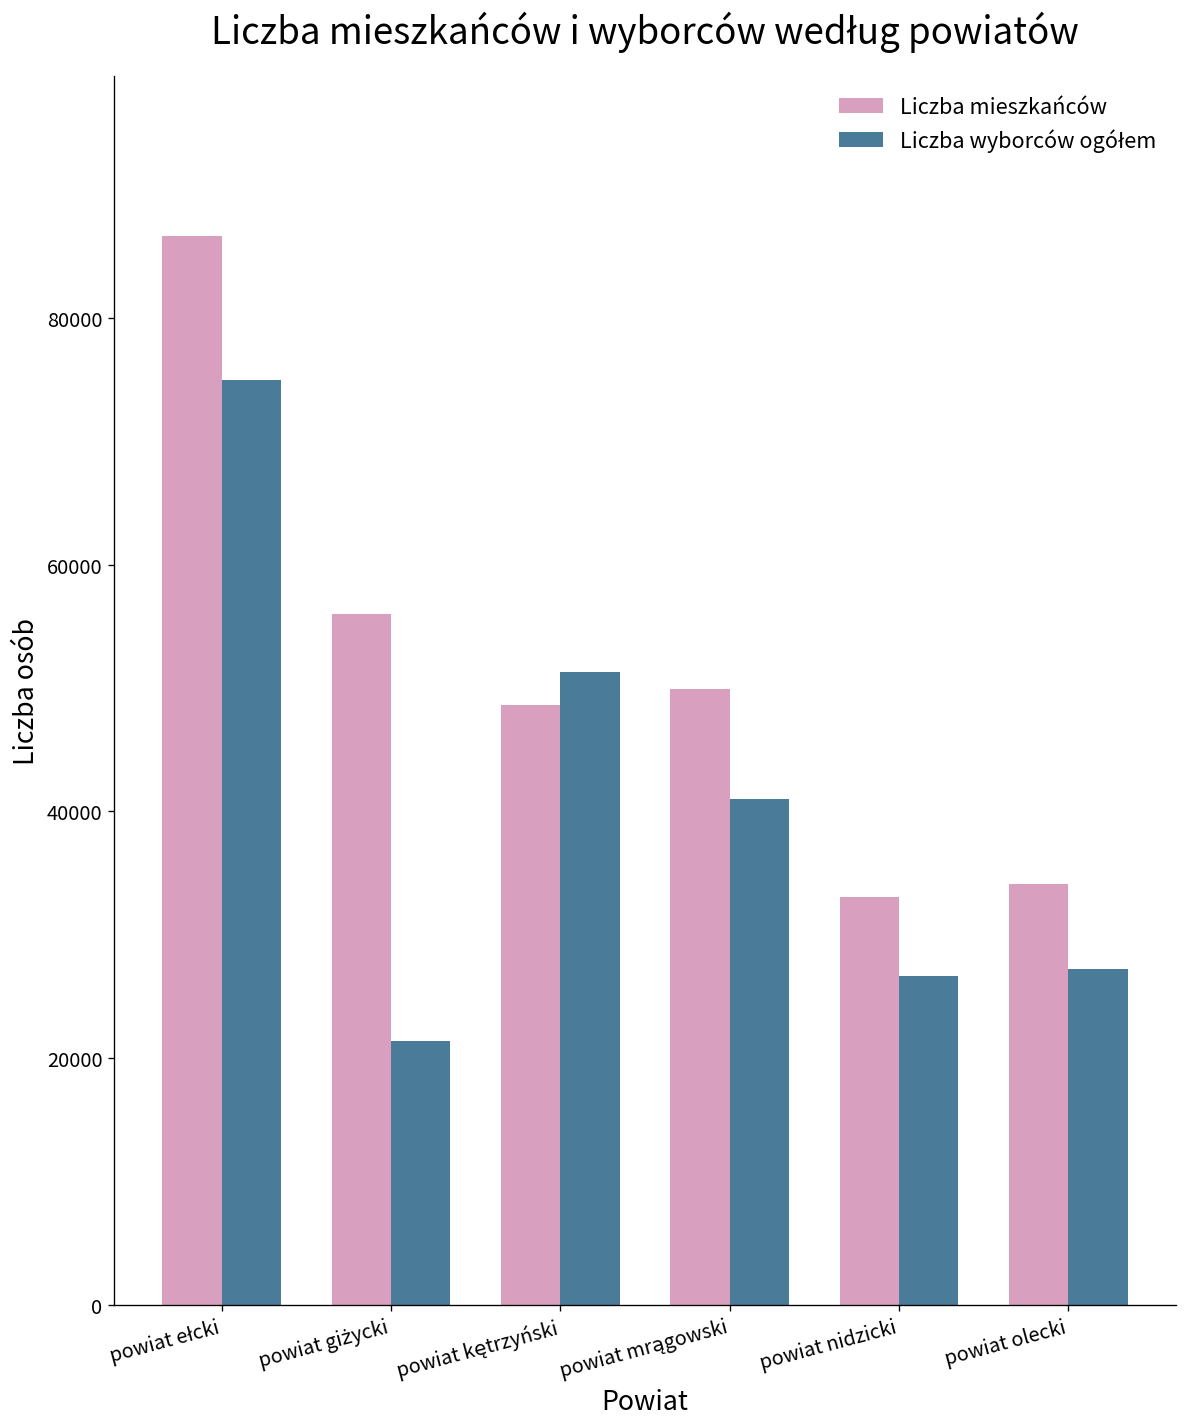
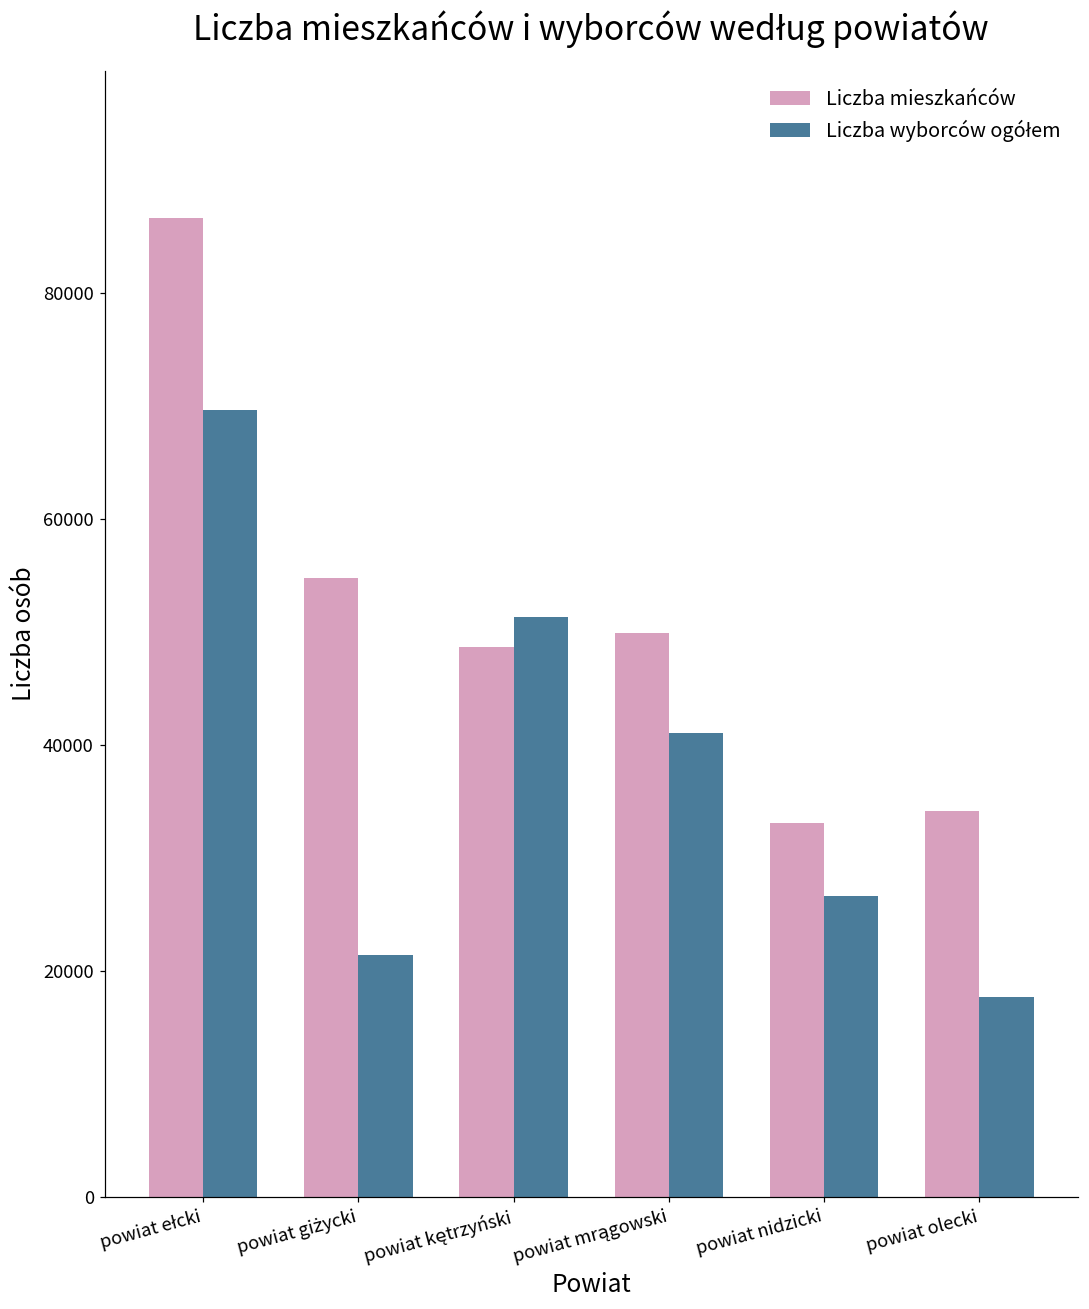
  {
    "Liczba mieszkańców": {
      "powiat ełcki": 86600,
-     "powiat giżycki": 56000,
+     "powiat giżycki": 54700,
      "powiat kętrzyński": 48600,
      "powiat mrągowski": 49900,
      "powiat nidzicki": 33100,
      "powiat olecki": 34100
    },
    "Liczba wyborców ogółem": {
-     "powiat ełcki": 75000,
+     "powiat ełcki": 69600,
      "powiat giżycki": 21400,
      "powiat kętrzyński": 51300,
      "powiat mrągowski": 41000,
      "powiat nidzicki": 26600,
-     "powiat olecki": 27200
+     "powiat olecki": 17700
    }
  }
